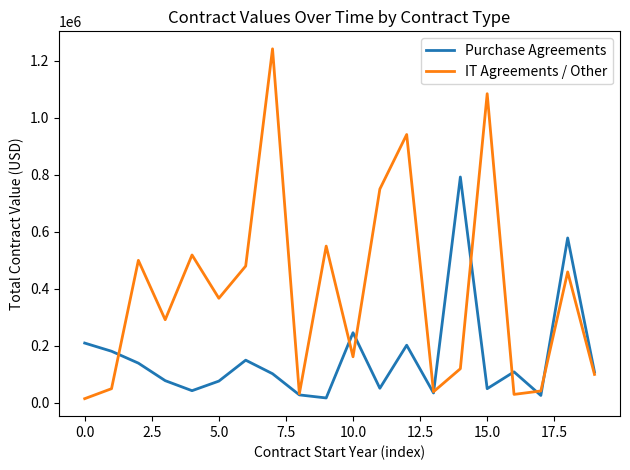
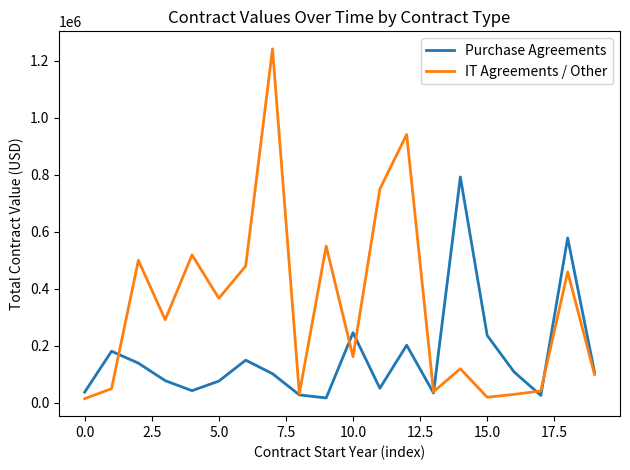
  {
    "Purchase Agreements": {
-     "0.0": 210000,
+     "0.0": 40000,
      "5.0": 80000,
      "10.0": 250000,
-     "15.0": 50000
+     "15.0": 240000
    },
    "IT Agreements / Other": {
      "0.0": 20000,
      "5.0": 370000,
      "10.0": 160000,
-     "15.0": 1080000
+     "15.0": 20000
    }
  }
